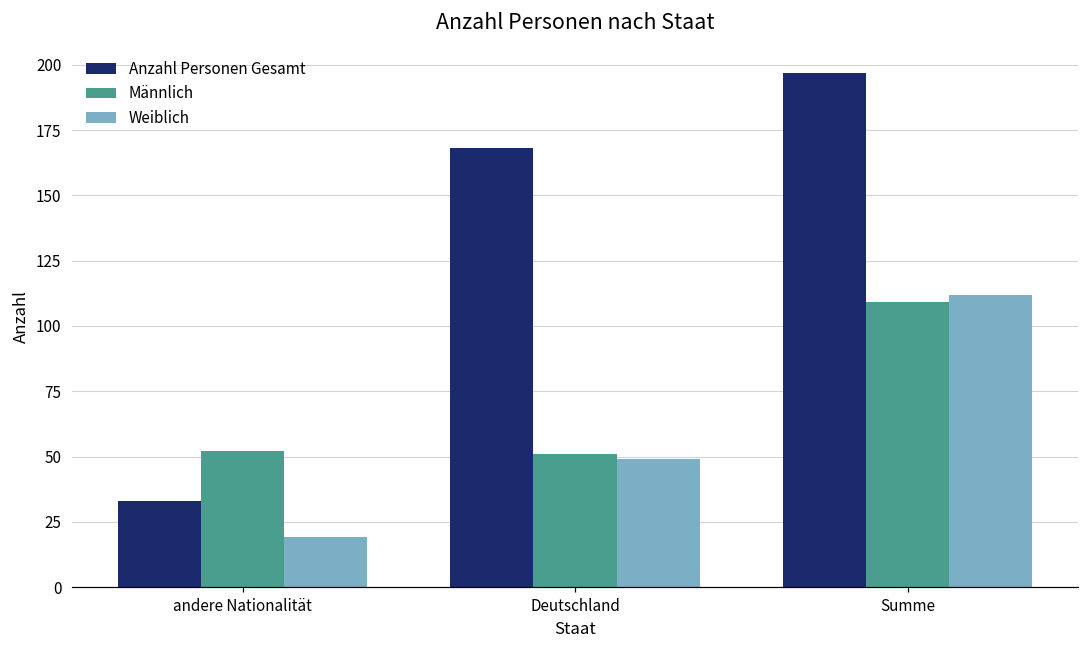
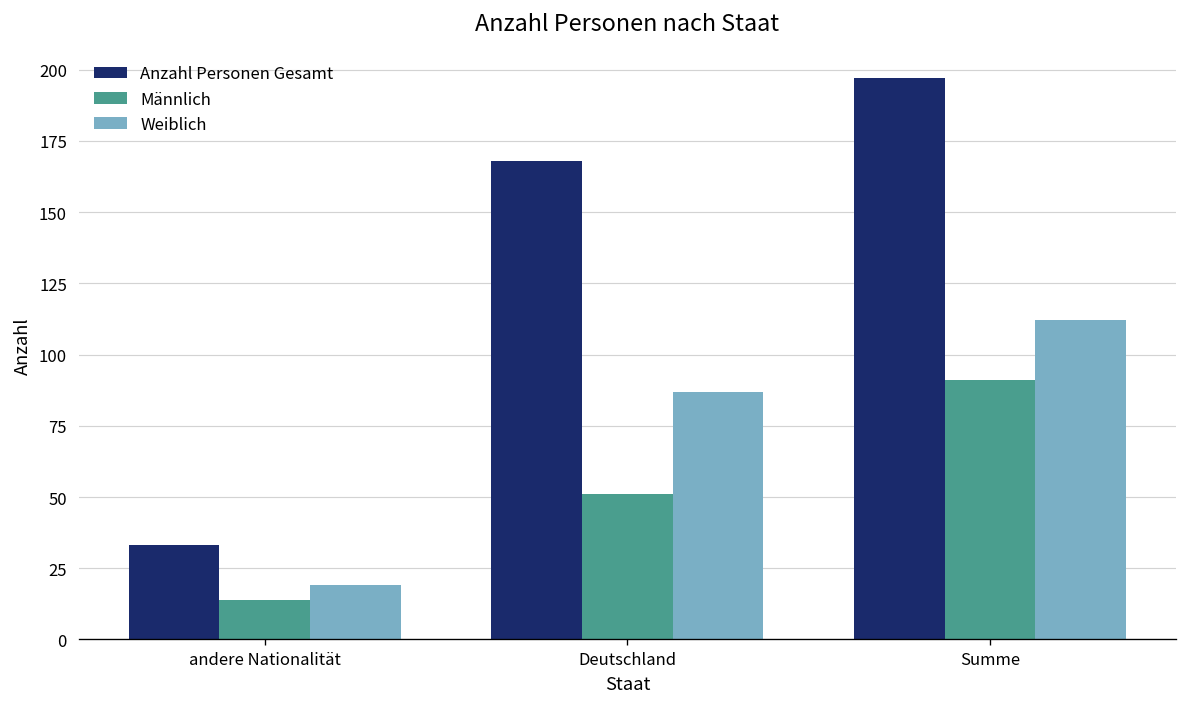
  {
    "Anzahl Personen Gesamt": {
      "andere Nationalität": 33,
      "Deutschland": 168,
      "Summe": 197
    },
    "Männlich": {
-     "andere Nationalität": 52,
+     "andere Nationalität": 14,
      "Deutschland": 51,
-     "Summe": 109
+     "Summe": 91
    },
    "Weiblich": {
      "andere Nationalität": 19,
-     "Deutschland": 49,
+     "Deutschland": 87,
      "Summe": 112
    }
  }
